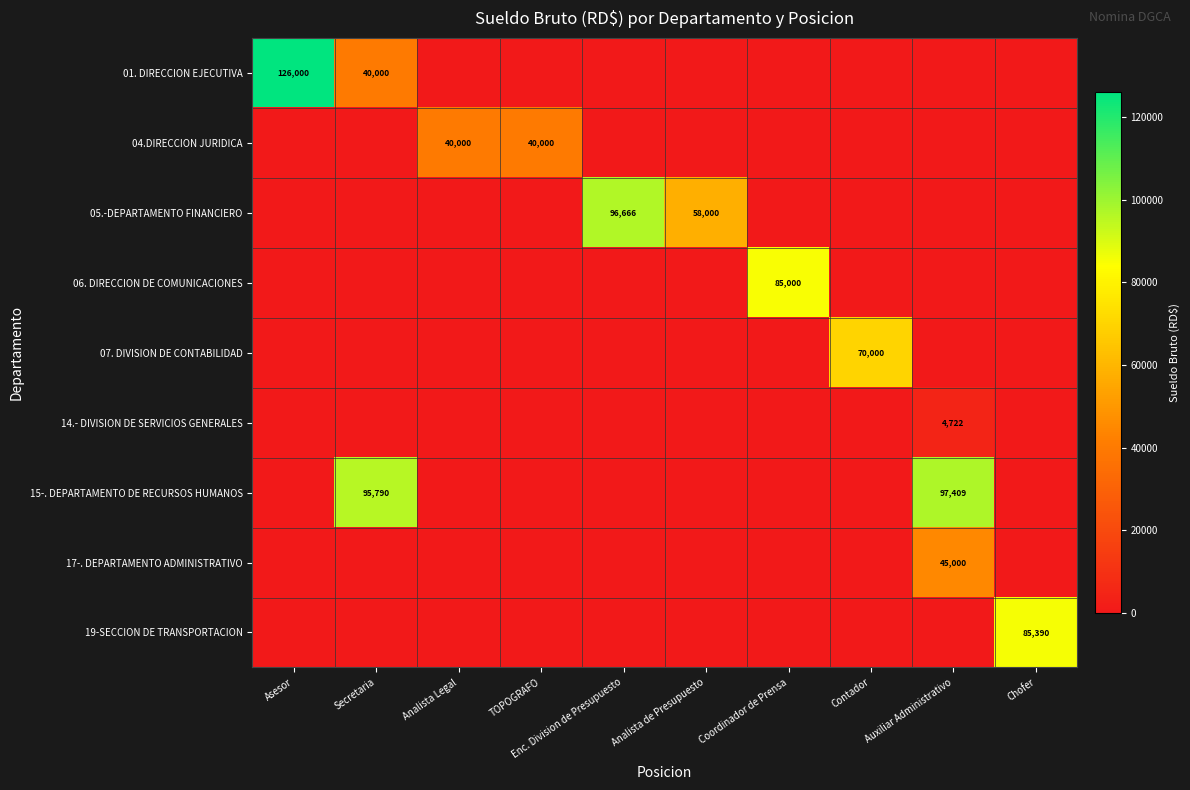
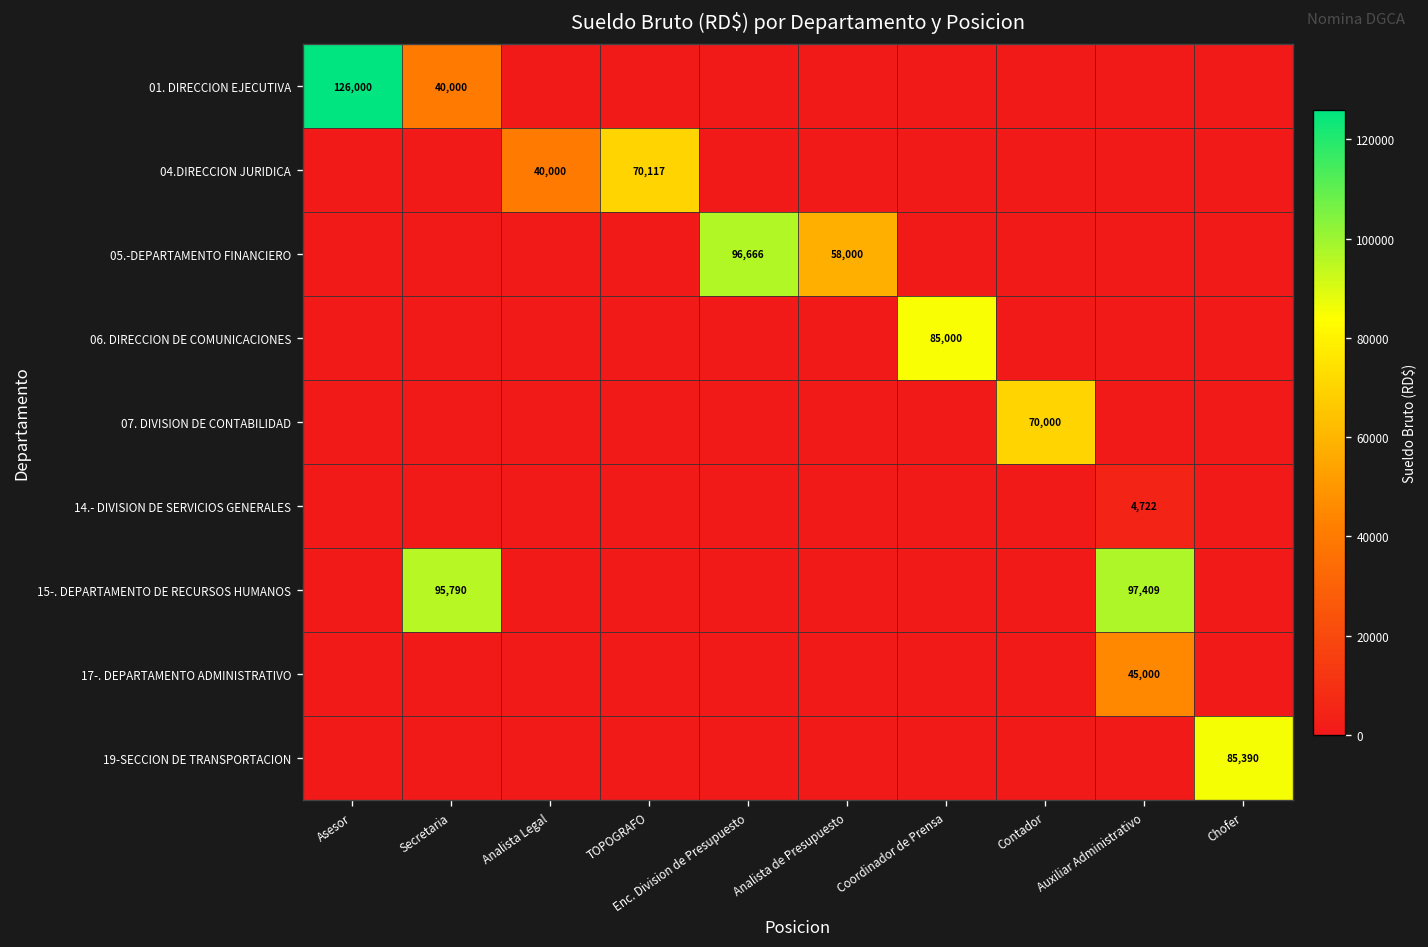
  {
    "01. DIRECCION EJECUTIVA": {
      "Asesor": "126,000",
      "Secretaria": "40,000"
    },
    "04.DIRECCION JURIDICA": {
      "Analista Legal": "40,000",
-     "TOPOGRAFO": "40,000"
+     "TOPOGRAFO": "70,117"
    },
    "05.-DEPARTAMENTO FINANCIERO": {
      "Enc. Division de Presupuesto": "96,666",
      "Analista de Presupuesto": "58,000"
    },
    "06. DIRECCION DE COMUNICACIONES": {
      "Coordinador de Prensa": "85,000"
    },
    "07. DIVISION DE CONTABILIDAD": {
      "Contador": "70,000"
    },
    "14.- DIVISION DE SERVICIOS GENERALES": {
      "Auxiliar Administrativo": "4,722"
    },
    "15-. DEPARTAMENTO DE RECURSOS HUMANOS": {
      "Secretaria": "95,790",
      "Auxiliar Administrativo": "97,409"
    },
    "17-. DEPARTAMENTO ADMINISTRATIVO": {
      "Auxiliar Administrativo": "45,000"
    },
    "19-SECCION DE TRANSPORTACION": {
      "Chofer": "85,390"
    }
  }
